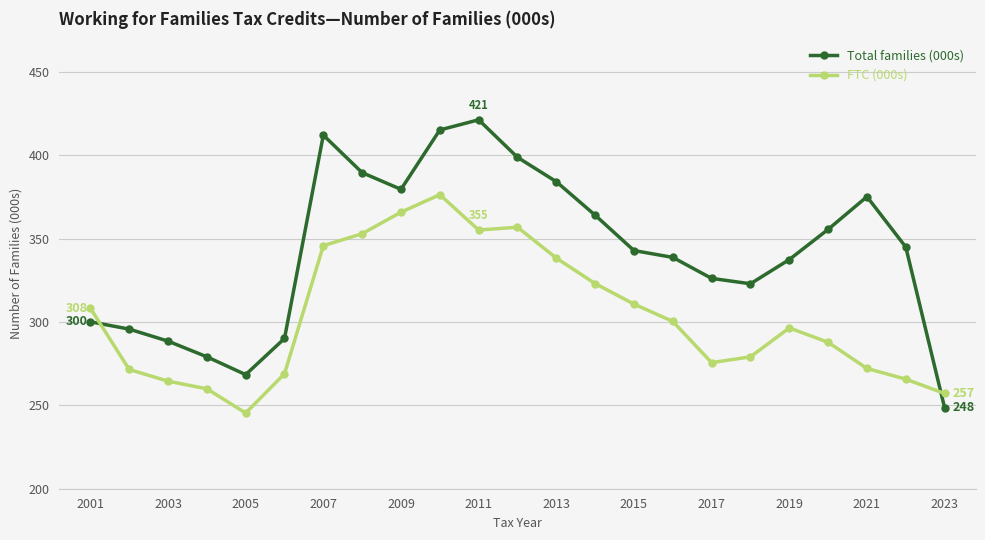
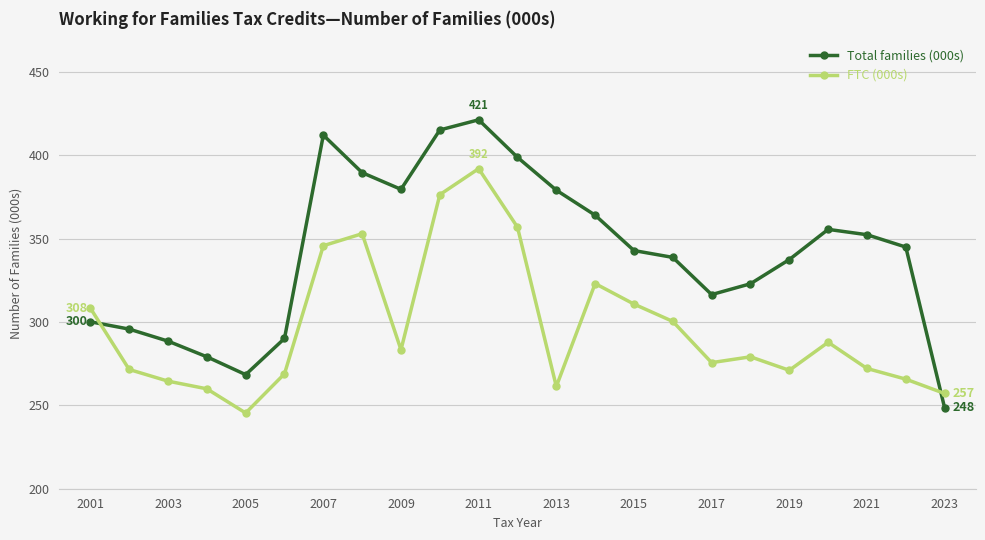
  {
    "Total families (000s)": {
      "2003": 289,
      "2005": 268,
      "2007": 412,
      "2009": 380,
-     "2013": 384,
+     "2013": 379,
      "2015": 343,
-     "2017": 326,
+     "2017": 316,
      "2019": 337,
-     "2021": 375
+     "2021": 352
    },
    "FTC (000s)": {
      "2001": 308,
-     "2009": 366,
-     "2011": 355,
-     "2013": 338,
-     "2019": 296,
+     "2009": 283,
+     "2011": 392,
+     "2013": 261,
+     "2019": 271,
      "2023": 257
    }
  }
